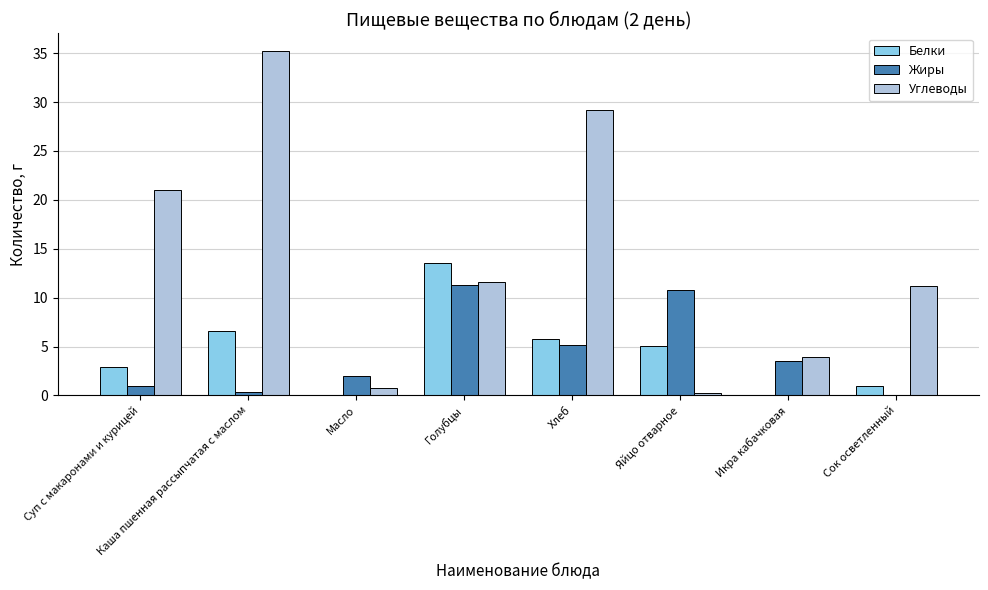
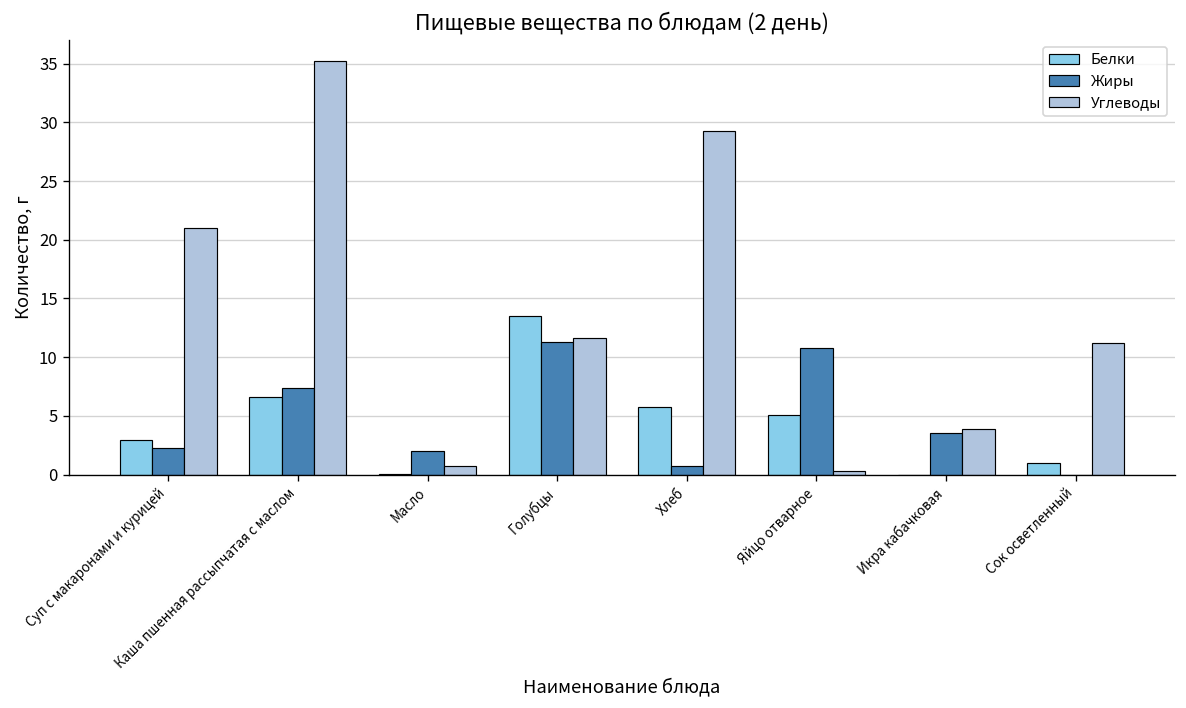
  {
    "Жиры": {
-     "Суп с макаронами и курицей": 1,
-     "Каша пшенная рассыпчатая с маслом": 0,
+     "Суп с макаронами и курицей": 2,
+     "Каша пшенная рассыпчатая с маслом": 7,
      "Масло": 2,
      "Голубцы": 11,
-     "Хлеб": 5,
+     "Хлеб": 1,
      "Яйцо отварное": 11,
      "Икра кабачковая": 4,
      "Сок осветленный": 0
    }
  }
